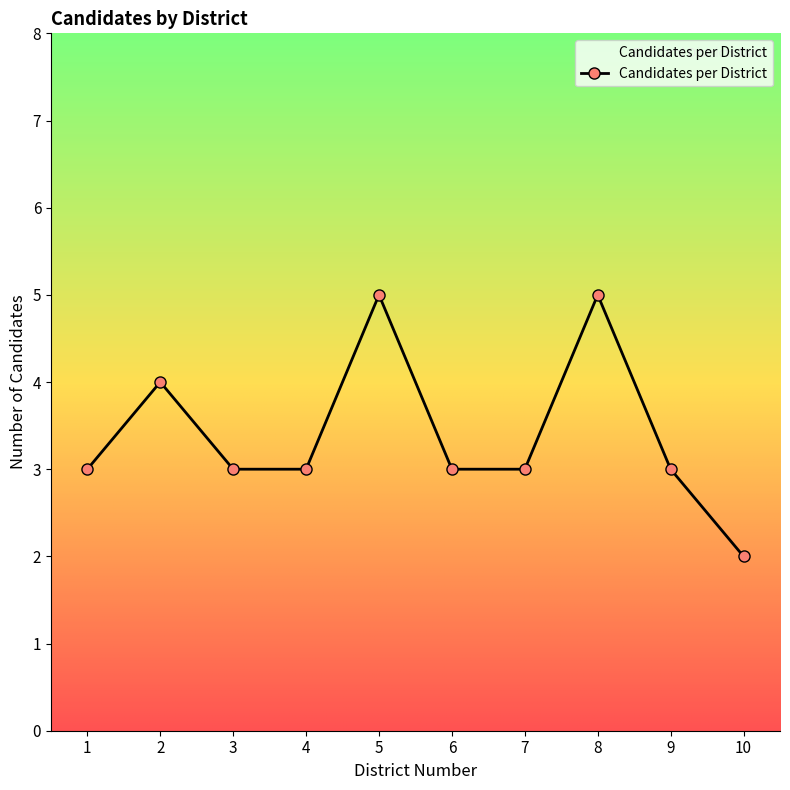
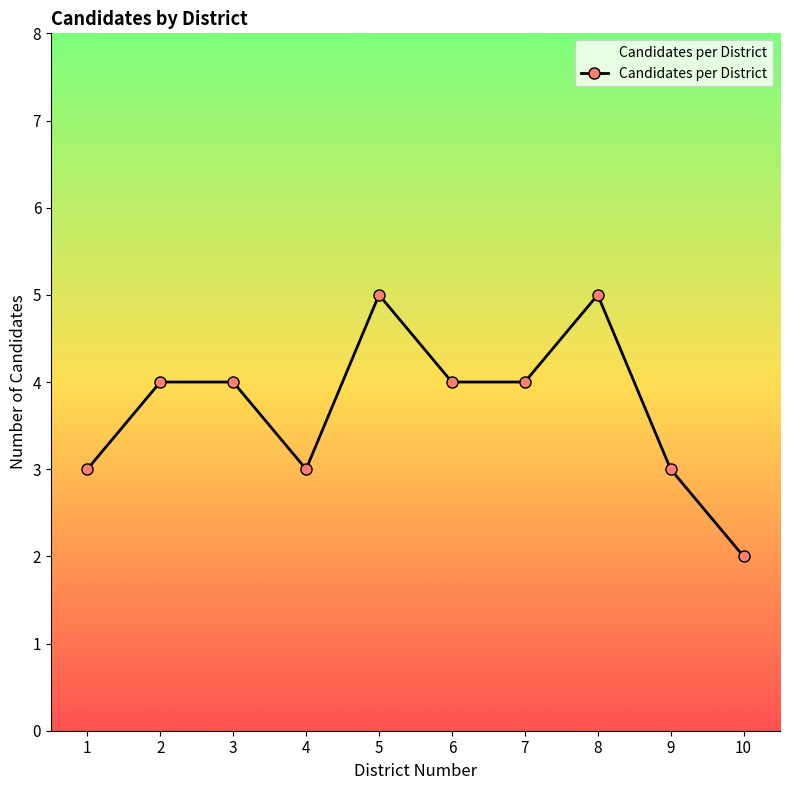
  {
    "1": 3,
    "2": 4,
-   "3": 3,
+   "3": 4,
    "4": 3,
    "5": 5,
-   "6": 3,
-   "7": 3,
+   "6": 4,
+   "7": 4,
    "8": 5,
    "9": 3,
    "10": 2
  }
